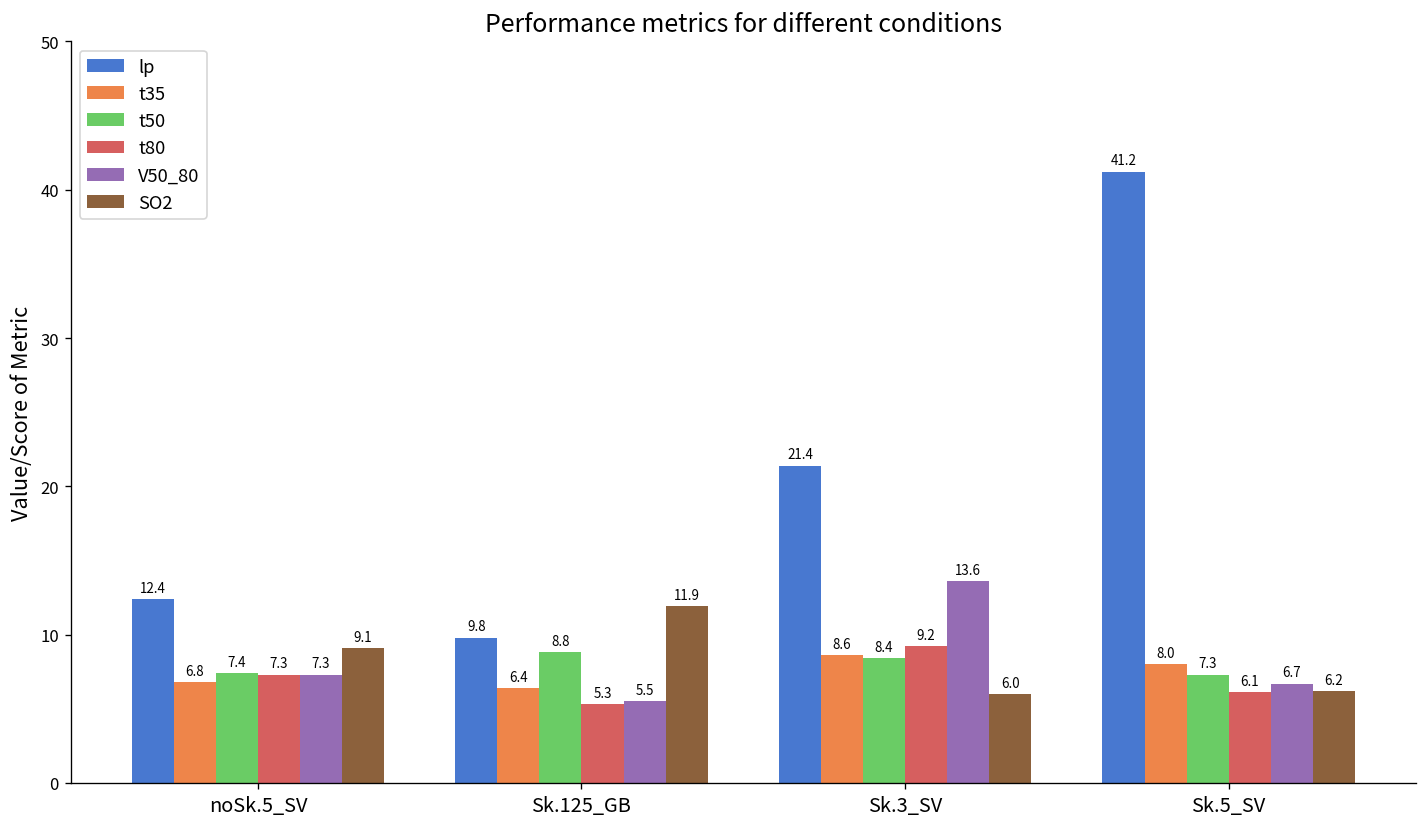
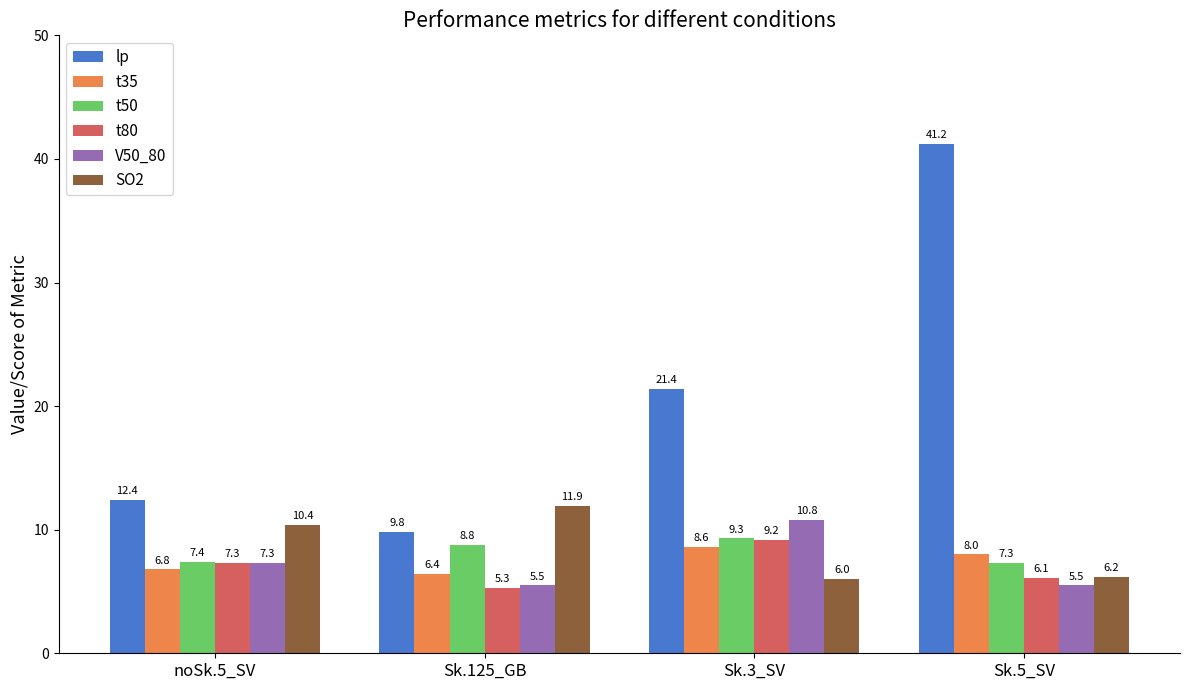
  {
    "lp": {
      "noSk.5_SV": 12.4,
      "Sk.125_GB": 9.8,
      "Sk.3_SV": 21.4,
      "Sk.5_SV": 41.2
    },
    "t50": {
      "noSk.5_SV": 7.4,
      "Sk.125_GB": 8.8,
-     "Sk.3_SV": 8.4,
+     "Sk.3_SV": 9.3,
      "Sk.5_SV": 7.3
    },
    "V50_80": {
      "noSk.5_SV": 7.3,
      "Sk.125_GB": 5.5,
-     "Sk.3_SV": 13.6,
-     "Sk.5_SV": 6.7
+     "Sk.3_SV": 10.8,
+     "Sk.5_SV": 5.5
    },
    "SO2": {
-     "noSk.5_SV": 9.1,
+     "noSk.5_SV": 10.4,
      "Sk.125_GB": 11.9,
      "Sk.3_SV": 6.0,
      "Sk.5_SV": 6.2
    }
  }
